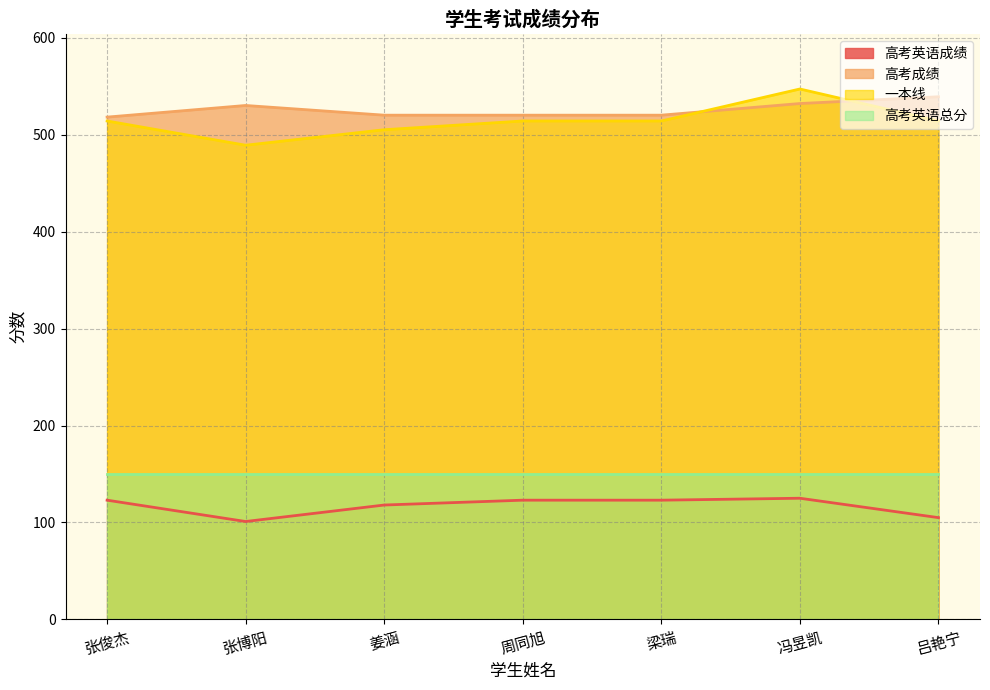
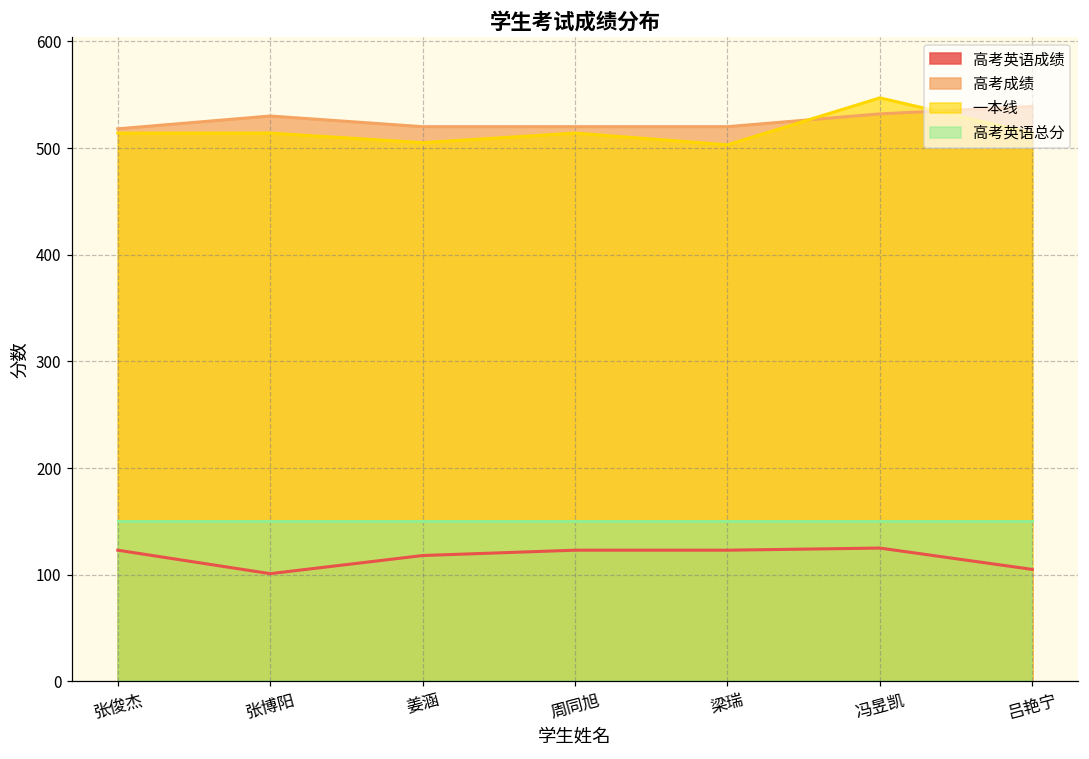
  {
    "高考英语成绩": {
      "张俊杰": 120,
      "张博阳": 100,
      "姜涵": 120,
      "周同旭": 120,
      "梁瑞": 120,
      "冯昱凯": 130,
      "吕艳宁": 110
    },
    "高考成绩": {
      "张俊杰": 520,
      "张博阳": 530,
      "姜涵": 520,
      "周同旭": 520,
      "梁瑞": 520,
      "冯昱凯": 530
    },
    "一本线": {
      "张俊杰": 510,
-     "张博阳": 490,
+     "张博阳": 510,
      "姜涵": 510,
      "周同旭": 510,
-     "梁瑞": 510,
+     "梁瑞": 500,
      "冯昱凯": 550
    },
    "高考英语总分": {
      "张俊杰": 150,
      "张博阳": 150,
      "姜涵": 150,
      "周同旭": 150,
      "梁瑞": 150,
      "冯昱凯": 150,
      "吕艳宁": 150
    }
  }
